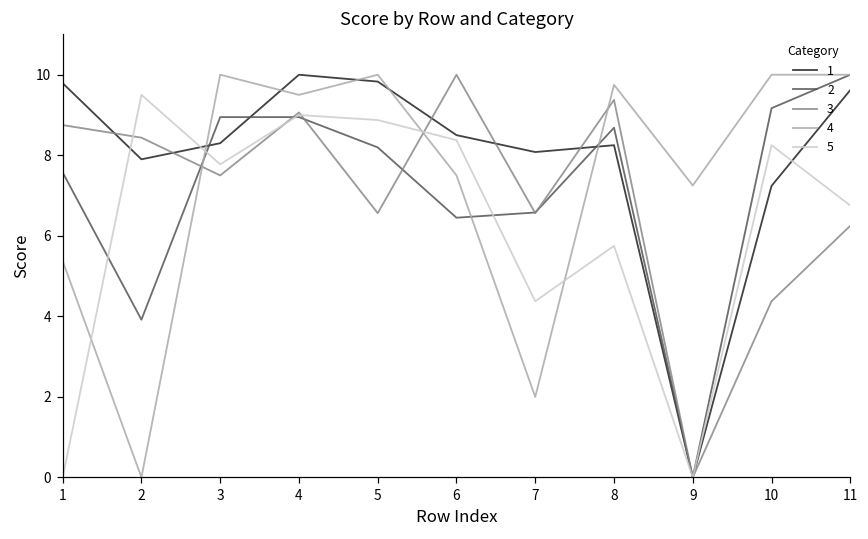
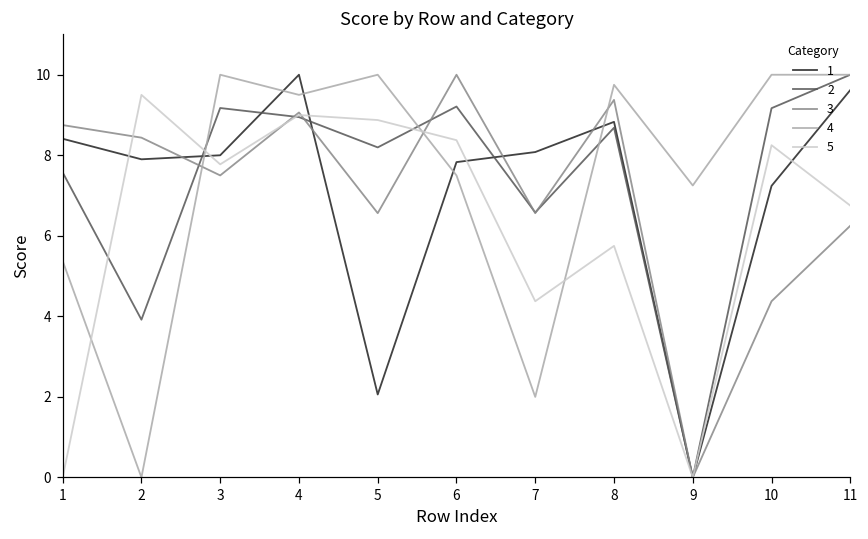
  {
    "1": {
-     "1": 9.8,
+     "1": 8.4,
      "2": 7.9,
-     "3": 8.3,
+     "3": 8.0,
      "4": 10.0,
-     "5": 9.8,
-     "6": 8.5,
+     "5": 2.1,
+     "6": 7.8,
      "7": 8.1,
-     "8": 8.3,
+     "8": 8.8,
      "10": 7.2,
      "11": 9.6
    },
    "2": {
      "1": 7.6,
      "2": 3.9,
-     "3": 8.9,
+     "3": 9.2,
      "5": 8.2,
-     "6": 6.4,
+     "6": 9.2,
      "8": 8.7,
      "10": 9.2
    }
  }
